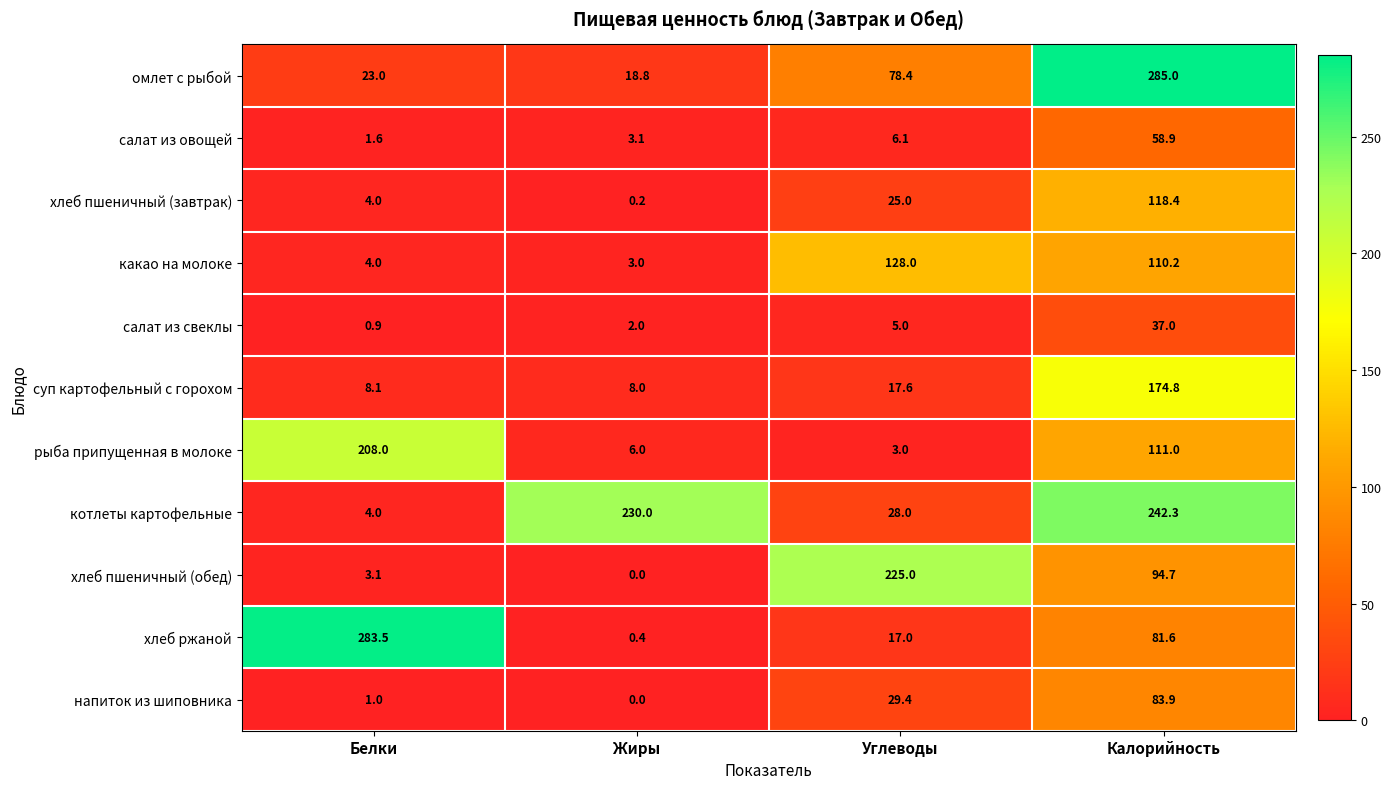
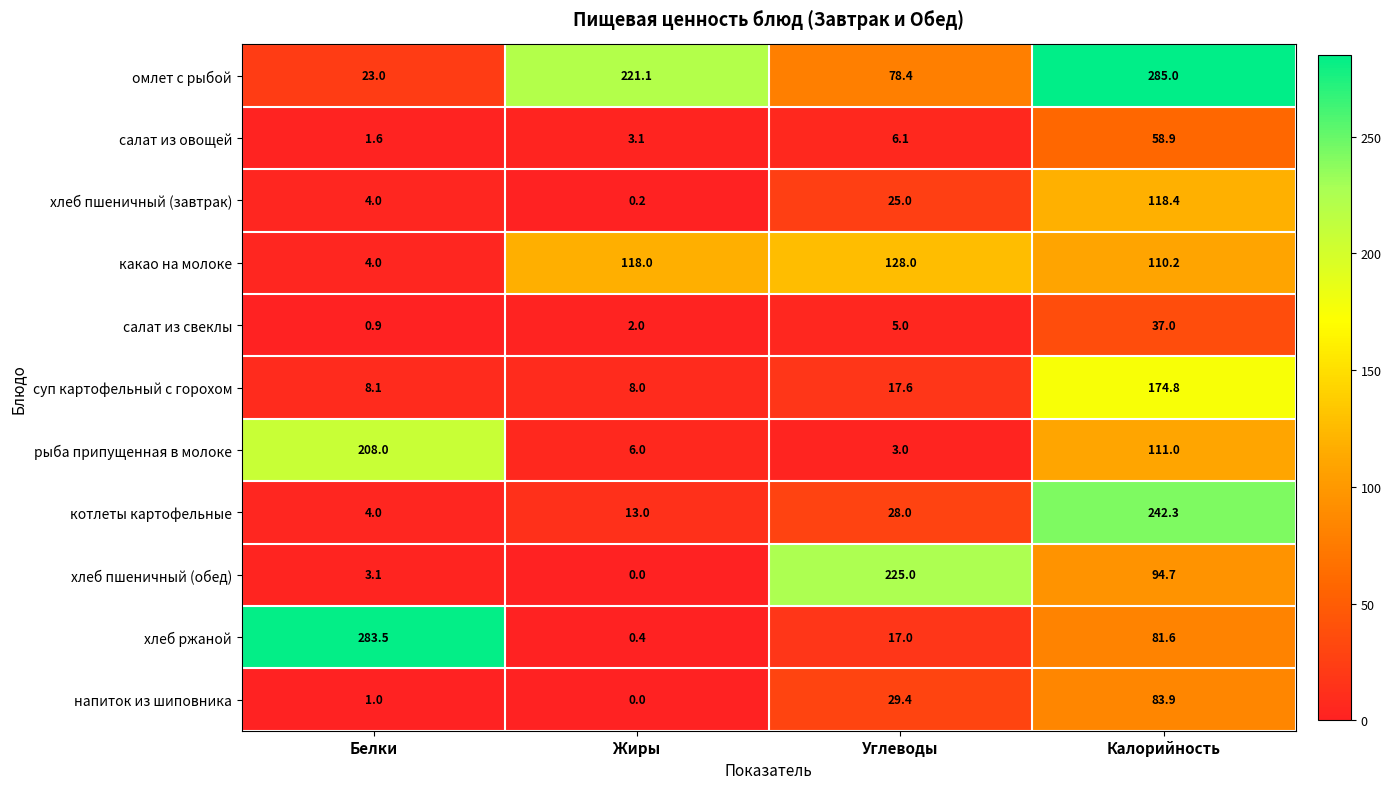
  {
    "омлет с рыбой": {
      "Белки": 23.0,
-     "Жиры": 18.8,
+     "Жиры": 221.1,
      "Углеводы": 78.4,
      "Калорийность": 285.0
    },
    "салат из овощей": {
      "Белки": 1.6,
      "Жиры": 3.1,
      "Углеводы": 6.1,
      "Калорийность": 58.9
    },
    "хлеб пшеничный (завтрак)": {
      "Белки": 4.0,
      "Жиры": 0.2,
      "Углеводы": 25.0,
      "Калорийность": 118.4
    },
    "какао на молоке": {
      "Белки": 4.0,
-     "Жиры": 3.0,
+     "Жиры": 118.0,
      "Углеводы": 128.0,
      "Калорийность": 110.2
    },
    "салат из свеклы": {
      "Белки": 0.9,
      "Жиры": 2.0,
      "Углеводы": 5.0,
      "Калорийность": 37.0
    },
    "суп картофельный с горохом": {
      "Белки": 8.1,
      "Жиры": 8.0,
      "Углеводы": 17.6,
      "Калорийность": 174.8
    },
    "рыба припущенная в молоке": {
      "Белки": 208.0,
      "Жиры": 6.0,
      "Углеводы": 3.0,
      "Калорийность": 111.0
    },
    "котлеты картофельные": {
      "Белки": 4.0,
-     "Жиры": 230.0,
+     "Жиры": 13.0,
      "Углеводы": 28.0,
      "Калорийность": 242.3
    },
    "хлеб пшеничный (обед)": {
      "Белки": 3.1,
      "Жиры": 0.0,
      "Углеводы": 225.0,
      "Калорийность": 94.7
    },
    "хлеб ржаной": {
      "Белки": 283.5,
      "Жиры": 0.4,
      "Углеводы": 17.0,
      "Калорийность": 81.6
    },
    "напиток из шиповника": {
      "Белки": 1.0,
      "Жиры": 0.0,
      "Углеводы": 29.4,
      "Калорийность": 83.9
    }
  }
